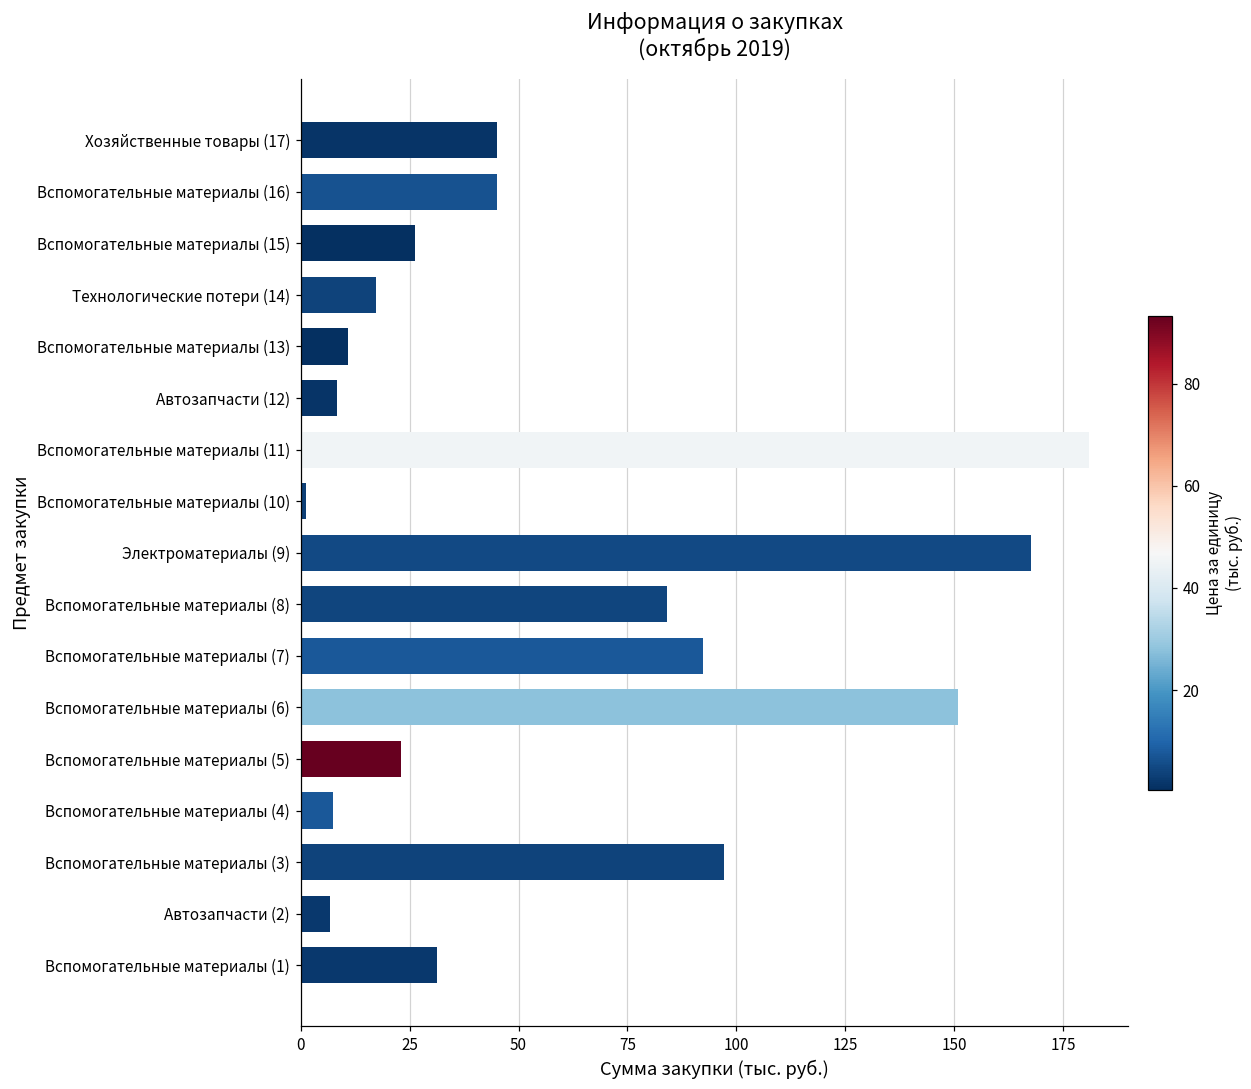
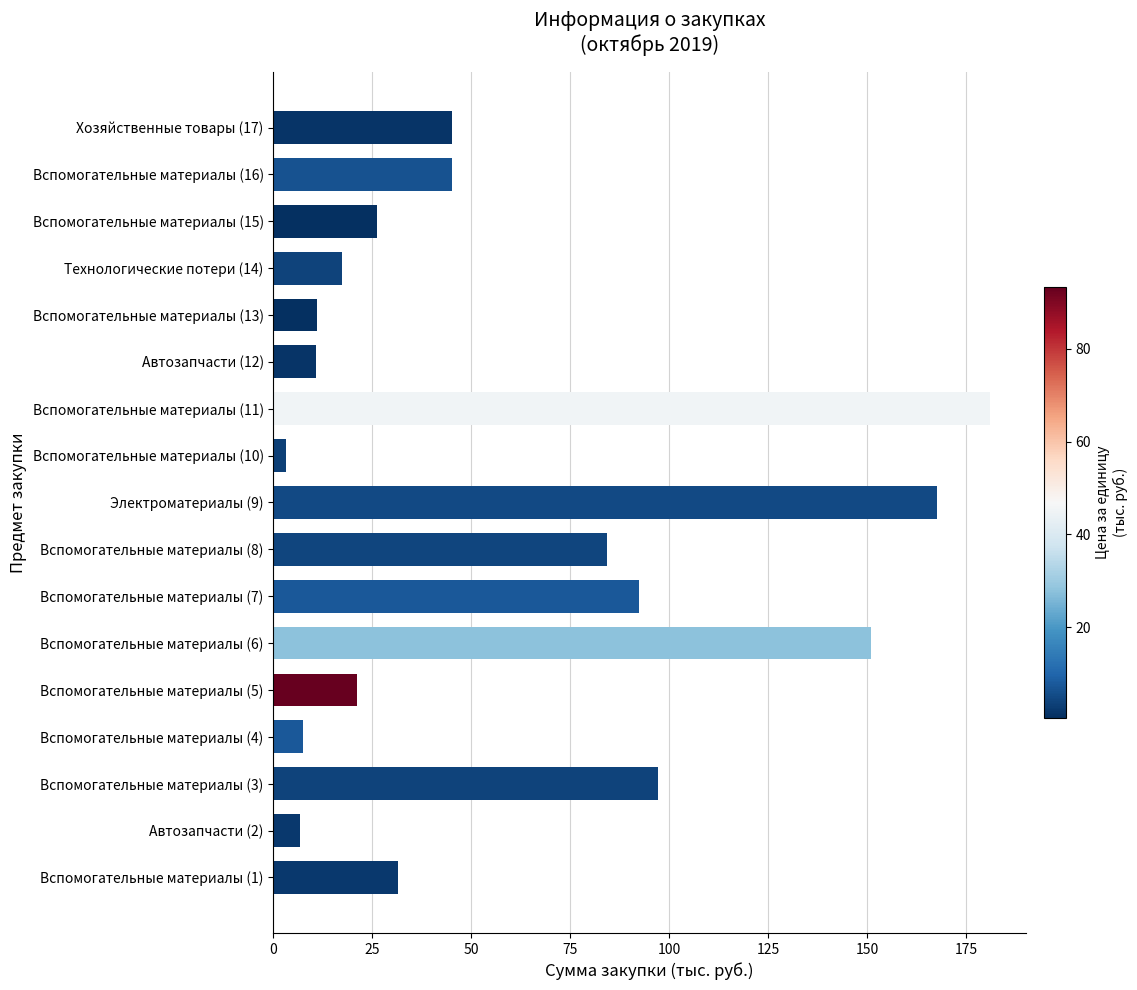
  {
    "Хозяйственные товары (17)": 45,
    "Вспомогательные материалы (16)": 45,
    "Вспомогательные материалы (15)": 26,
    "Технологические потери (14)": 17,
    "Вспомогательные материалы (13)": 11,
-   "Автозапчасти (12)": 8,
+   "Автозапчасти (12)": 11,
    "Вспомогательные материалы (11)": 181,
-   "Вспомогательные материалы (10)": 1,
+   "Вспомогательные материалы (10)": 3,
    "Электроматериалы (9)": 168,
    "Вспомогательные материалы (8)": 84,
    "Вспомогательные материалы (7)": 92,
    "Вспомогательные материалы (6)": 151,
-   "Вспомогательные материалы (5)": 23,
+   "Вспомогательные материалы (5)": 21,
    "Вспомогательные материалы (4)": 7,
    "Вспомогательные материалы (3)": 97,
    "Автозапчасти (2)": 7,
    "Вспомогательные материалы (1)": 31
  }
